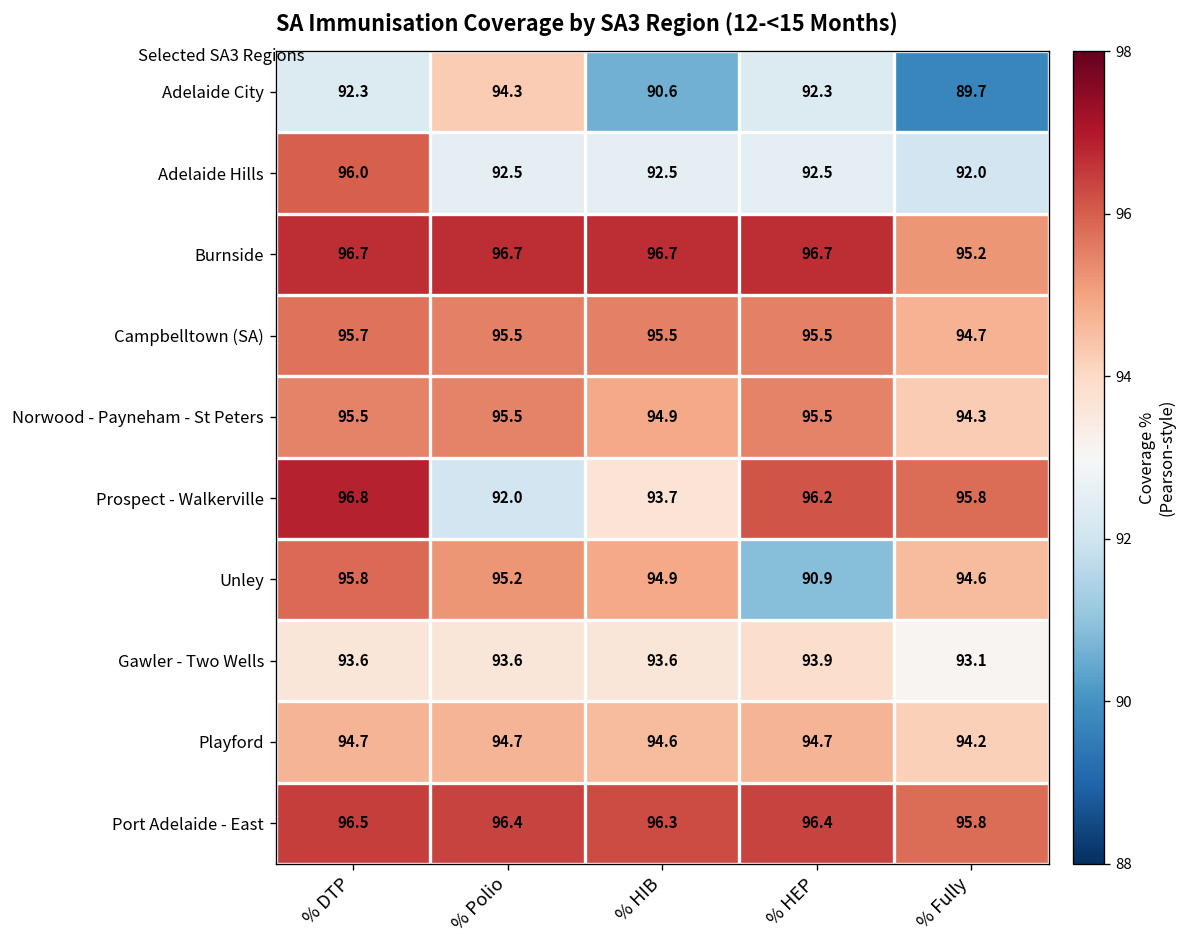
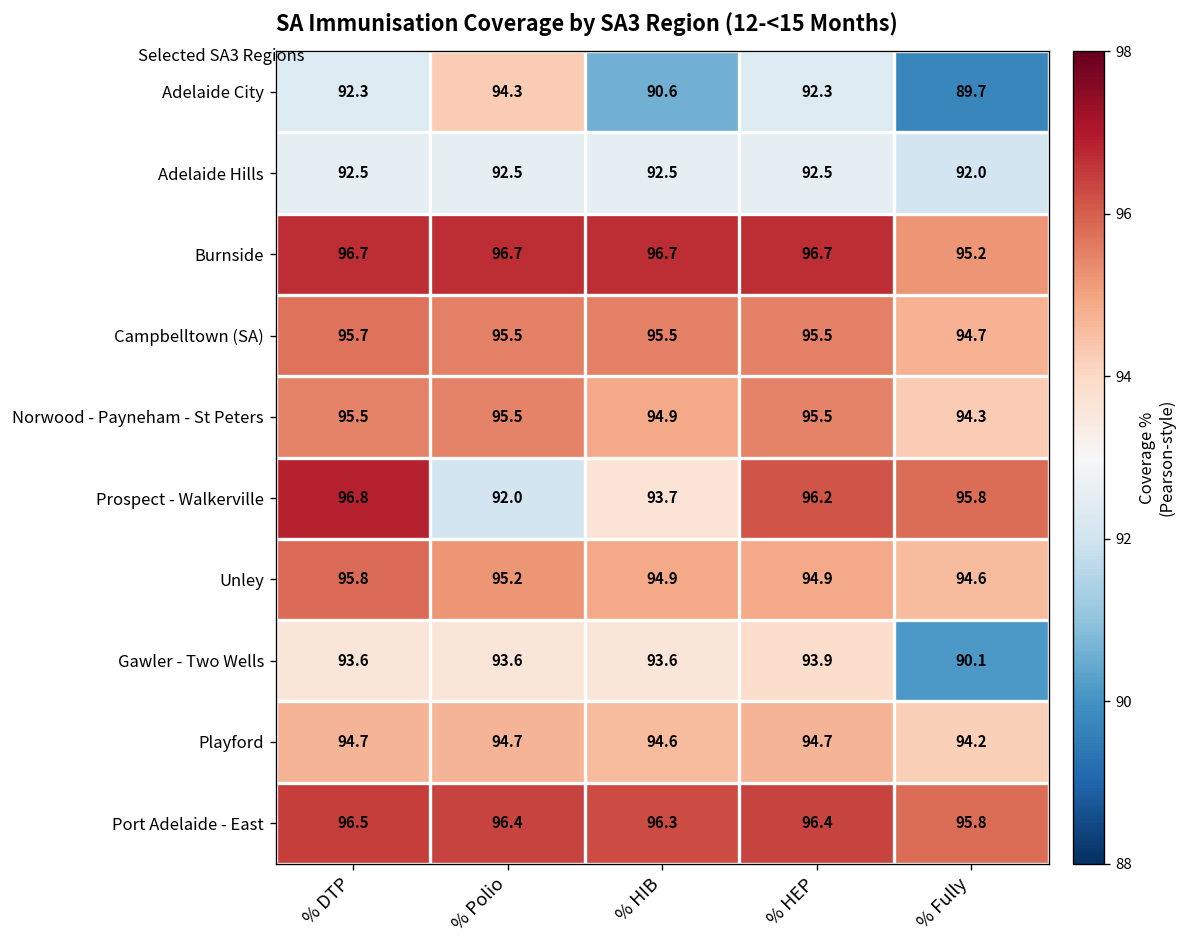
  {
    "Adelaide City": {
      "% DTP": 92.3,
      "% Polio": 94.3,
      "% HIB": 90.6,
      "% HEP": 92.3,
      "% Fully": 89.7
    },
    "Adelaide Hills": {
-     "% DTP": 96.0,
+     "% DTP": 92.5,
      "% Polio": 92.5,
      "% HIB": 92.5,
      "% HEP": 92.5,
      "% Fully": 92.0
    },
    "Burnside": {
      "% DTP": 96.7,
      "% Polio": 96.7,
      "% HIB": 96.7,
      "% HEP": 96.7,
      "% Fully": 95.2
    },
    "Campbelltown (SA)": {
      "% DTP": 95.7,
      "% Polio": 95.5,
      "% HIB": 95.5,
      "% HEP": 95.5,
      "% Fully": 94.7
    },
    "Norwood - Payneham - St Peters": {
      "% DTP": 95.5,
      "% Polio": 95.5,
      "% HIB": 94.9,
      "% HEP": 95.5,
      "% Fully": 94.3
    },
    "Prospect - Walkerville": {
      "% DTP": 96.8,
      "% Polio": 92.0,
      "% HIB": 93.7,
      "% HEP": 96.2,
      "% Fully": 95.8
    },
    "Unley": {
      "% DTP": 95.8,
      "% Polio": 95.2,
      "% HIB": 94.9,
-     "% HEP": 90.9,
+     "% HEP": 94.9,
      "% Fully": 94.6
    },
    "Gawler - Two Wells": {
      "% DTP": 93.6,
      "% Polio": 93.6,
      "% HIB": 93.6,
      "% HEP": 93.9,
-     "% Fully": 93.1
+     "% Fully": 90.1
    },
    "Playford": {
      "% DTP": 94.7,
      "% Polio": 94.7,
      "% HIB": 94.6,
      "% HEP": 94.7,
      "% Fully": 94.2
    },
    "Port Adelaide - East": {
      "% DTP": 96.5,
      "% Polio": 96.4,
      "% HIB": 96.3,
      "% HEP": 96.4,
      "% Fully": 95.8
    }
  }
